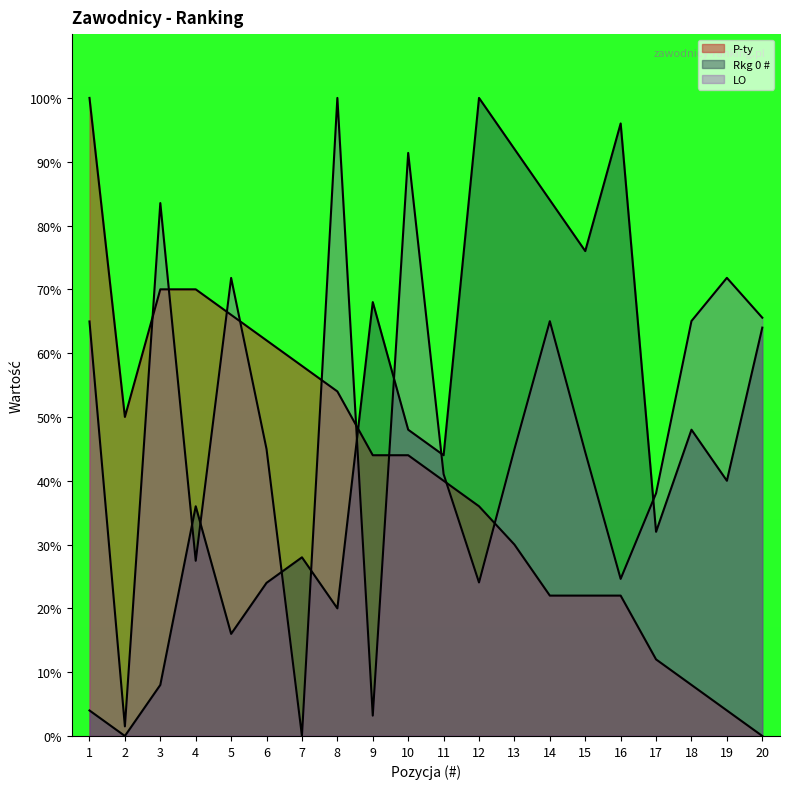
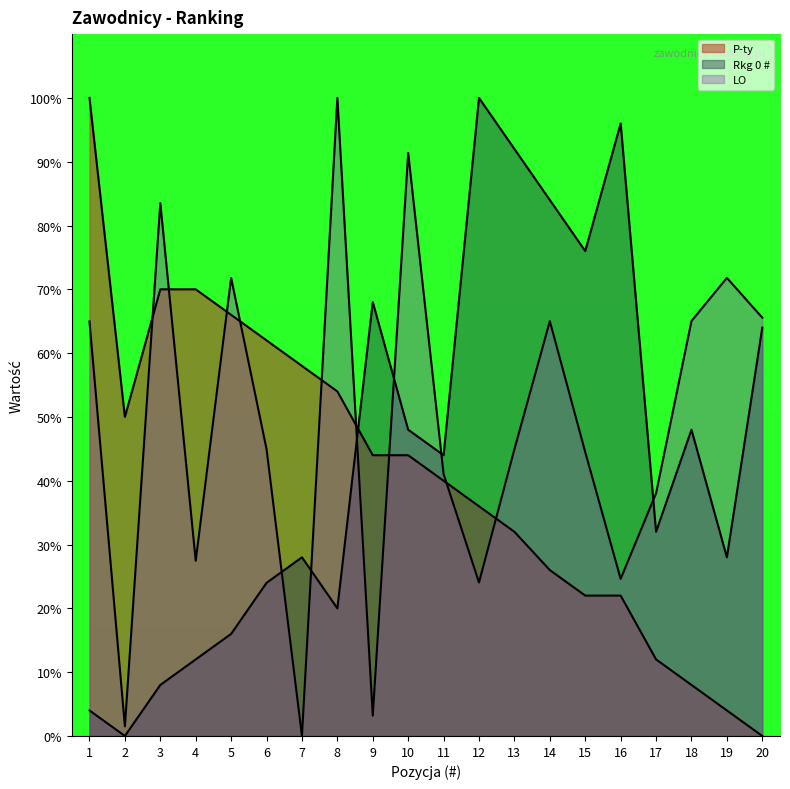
  {
    "P-ty": {
      "1": "100%",
      "2": "50%",
      "3": "70%",
      "4": "70%",
      "5": "66%",
      "6": "62%",
      "7": "58%",
      "8": "54%",
      "9": "44%",
      "10": "44%",
      "11": "40%",
      "12": "36%",
-     "13": "30%",
-     "14": "22%",
+     "13": "32%",
+     "14": "26%",
      "15": "22%",
      "16": "22%",
      "17": "12%",
      "18": "8%",
      "19": "4%",
      "20": "0%"
    },
    "Rkg 0 #": {
      "1": "4%",
      "2": "0%",
      "3": "8%",
-     "4": "36%",
+     "4": "12%",
      "5": "16%",
      "6": "24%",
      "7": "28%",
      "8": "20%",
      "9": "68%",
      "10": "48%",
      "11": "44%",
      "12": "100%",
      "13": "92%",
      "14": "84%",
      "15": "76%",
      "16": "96%",
      "17": "32%",
      "18": "48%",
-     "19": "40%",
+     "19": "28%",
      "20": "64%"
    },
    "LO": {
      "1": "65%",
      "2": "2%",
      "3": "84%",
      "4": "27%",
      "5": "72%",
      "6": "45%",
      "7": "0%",
      "8": "100%",
      "9": "3%",
      "10": "91%",
      "11": "41%",
      "12": "24%",
      "13": "45%",
      "14": "65%",
      "15": "44%",
      "16": "25%",
      "17": "38%",
      "18": "65%",
      "19": "72%",
      "20": "66%"
    }
  }
